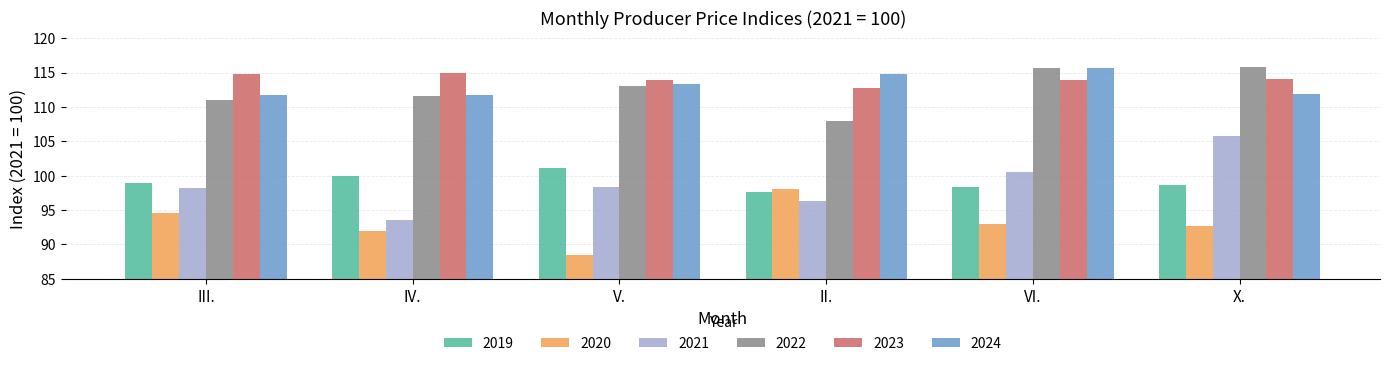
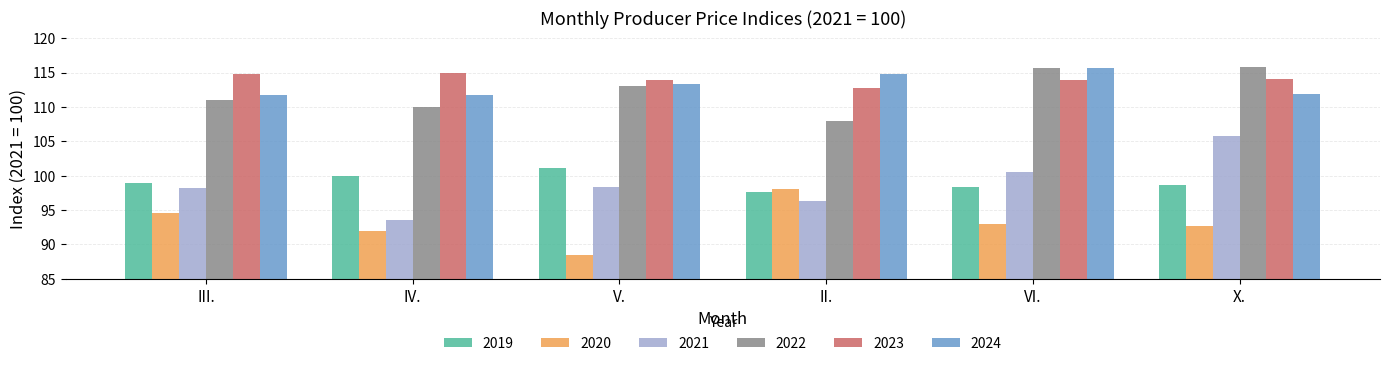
  {
    "2019": {
      "III.": 99,
      "IV.": 100,
      "V.": 101,
      "II.": 98,
      "VI.": 98,
      "X.": 99
    },
    "2020": {
      "III.": 95,
      "IV.": 92,
      "V.": 88,
      "II.": 98,
      "VI.": 93,
      "X.": 93
    },
    "2021": {
      "III.": 98,
      "IV.": 94,
      "V.": 98,
      "II.": 96,
      "VI.": 101,
      "X.": 106
    },
    "2022": {
      "III.": 111,
-     "IV.": 112,
+     "IV.": 110,
      "V.": 113,
      "II.": 108,
      "VI.": 116,
      "X.": 116
    },
    "2023": {
      "III.": 115,
      "IV.": 115,
      "V.": 114,
      "II.": 113,
      "VI.": 114,
      "X.": 114
    },
    "2024": {
      "III.": 112,
      "IV.": 112,
      "V.": 113,
      "II.": 115,
      "VI.": 116,
      "X.": 112
    }
  }
